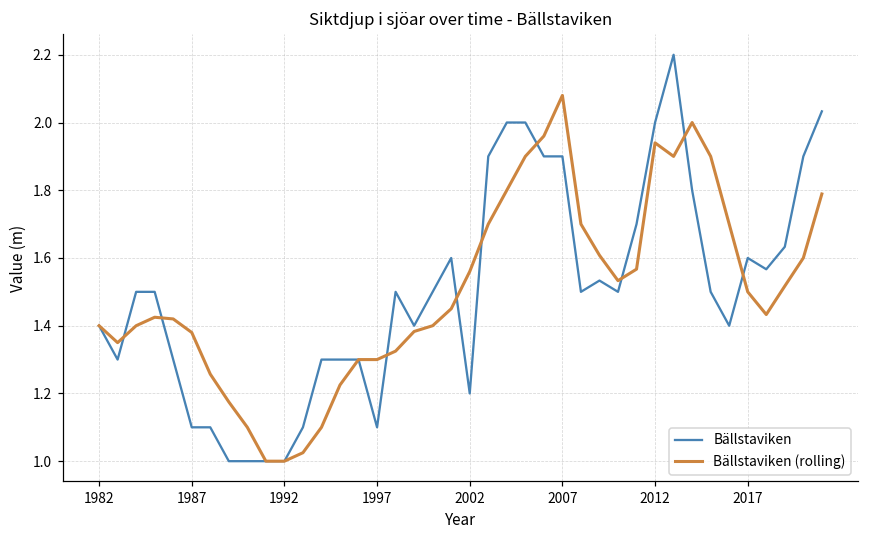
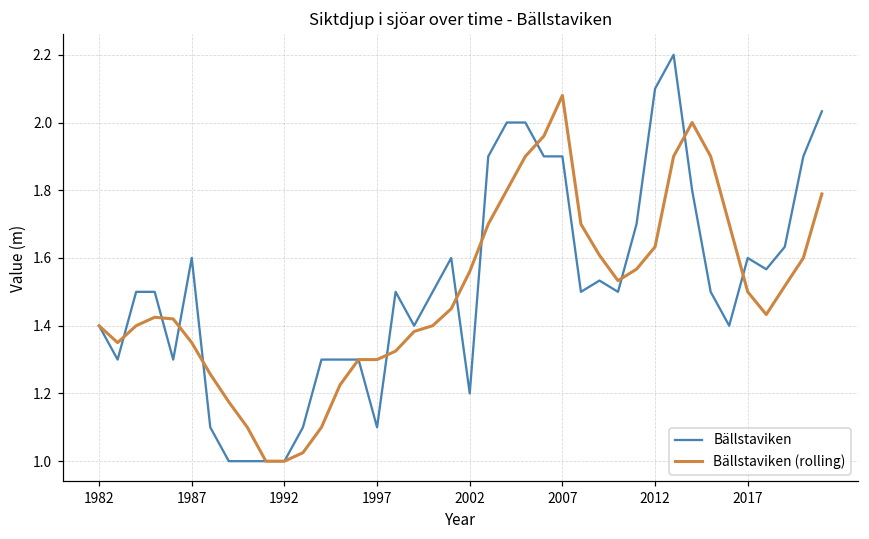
  {
    "Bällstaviken": {
-     "1987": 1.1,
+     "1987": 1.6,
      "1997": 1.1,
      "2002": 1.2,
      "2007": 1.9,
-     "2012": 2.0,
+     "2012": 2.1,
      "2017": 1.6
    },
    "Bällstaviken (rolling)": {
-     "1987": 1.38,
+     "1987": 1.35,
      "1997": 1.30,
      "2002": 1.56,
      "2007": 2.08,
-     "2012": 1.94,
+     "2012": 1.63,
      "2017": 1.50
    }
  }
